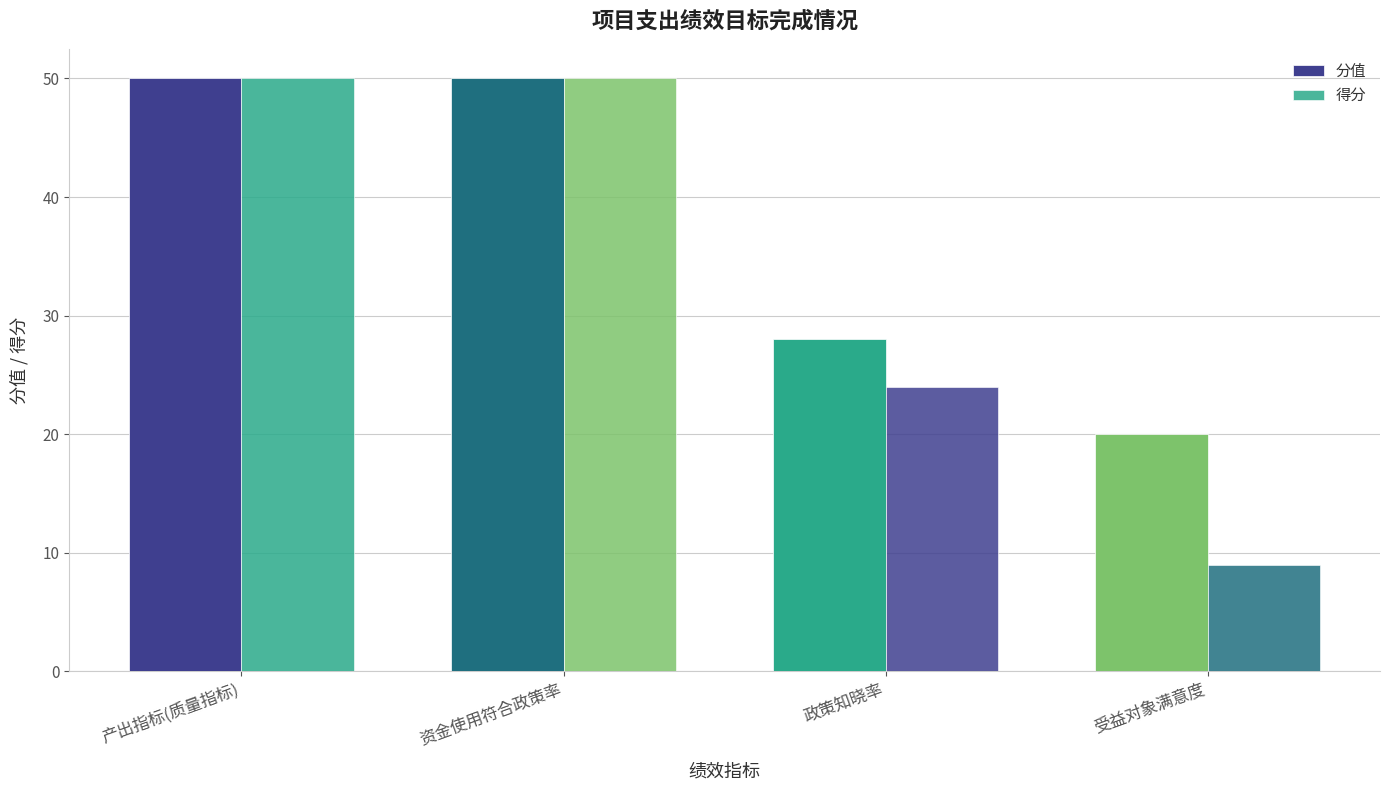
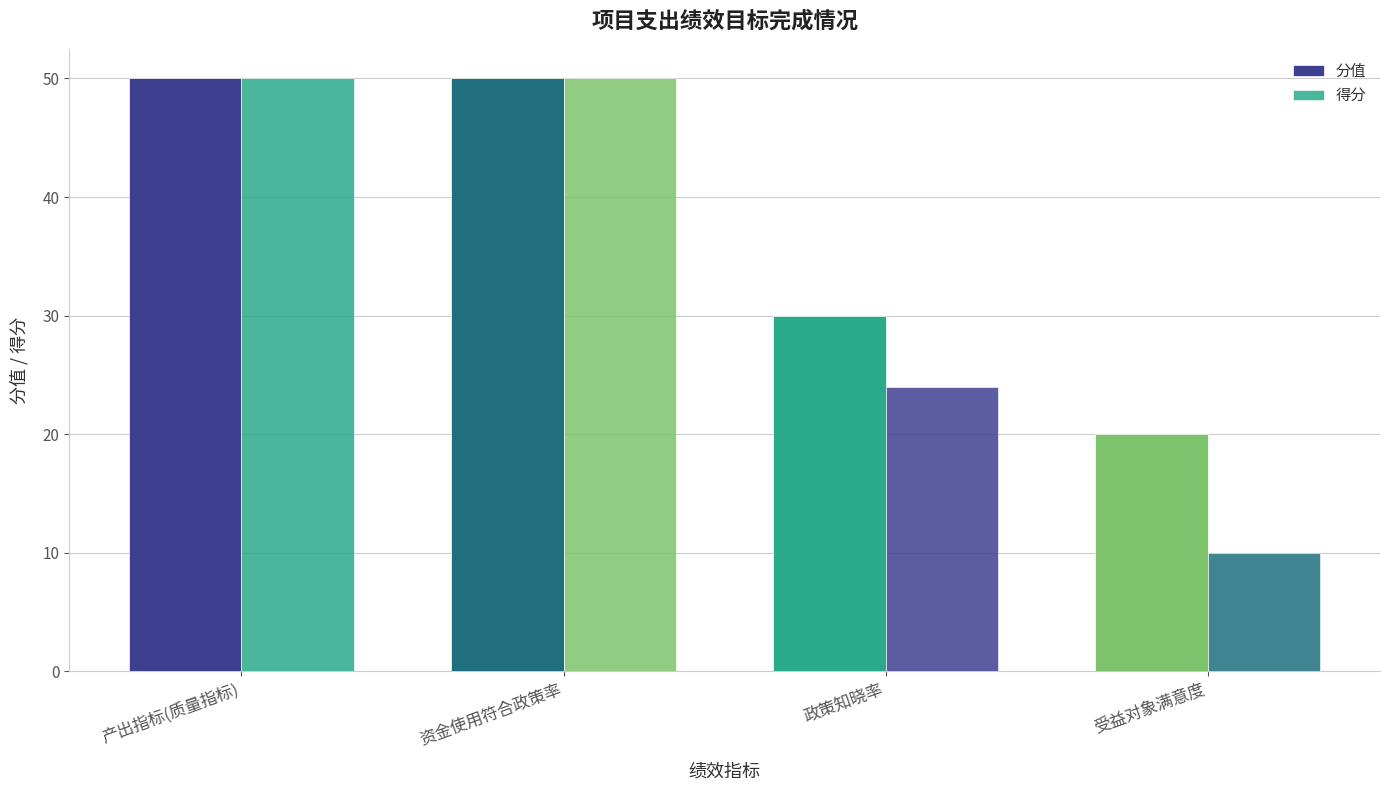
  {
    "分值": {
      "产出指标(质量指标)": 50,
      "资金使用符合政策率": 50,
-     "政策知晓率": 28,
+     "政策知晓率": 30,
      "受益对象满意度": 20
    },
    "得分": {
      "产出指标(质量指标)": 50,
      "资金使用符合政策率": 50,
      "政策知晓率": 24,
-     "受益对象满意度": 9
+     "受益对象满意度": 10
    }
  }
